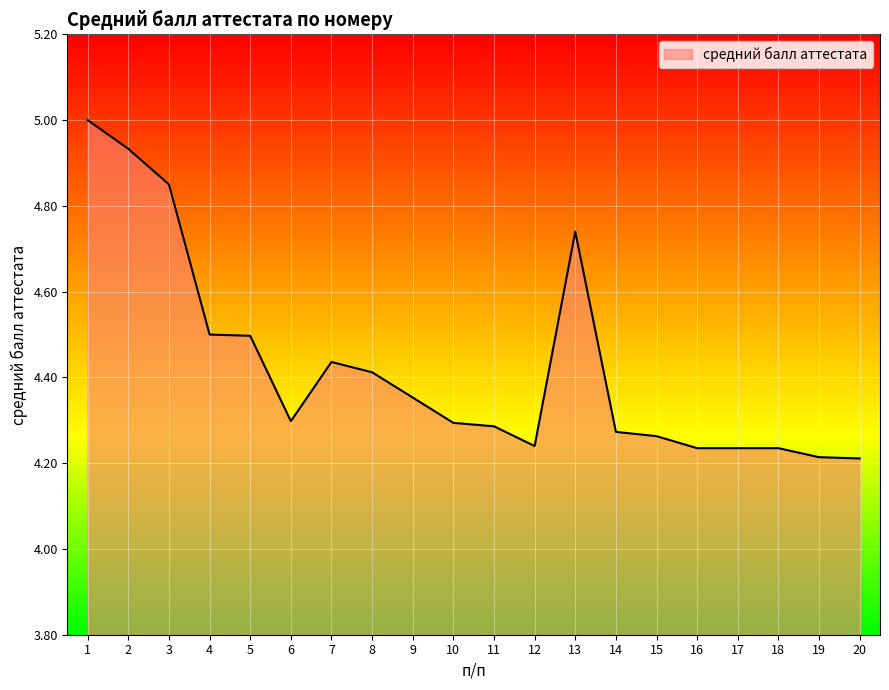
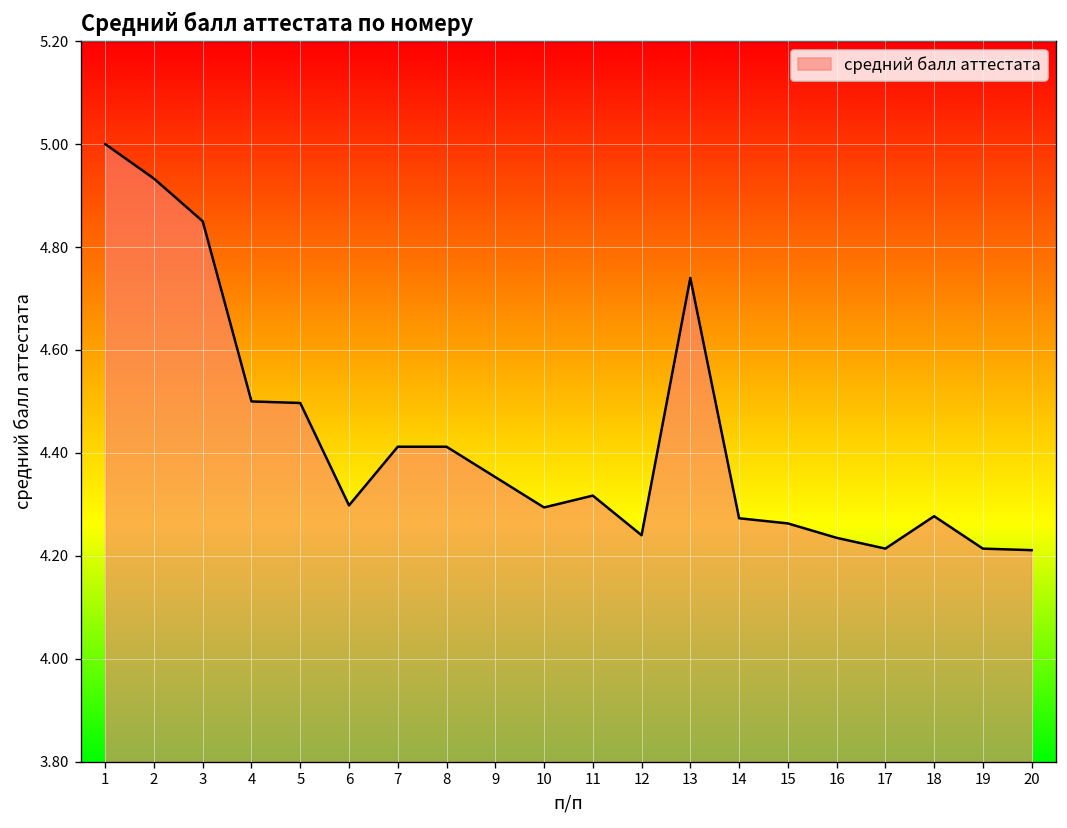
  {
    "1": 5.00,
    "2": 4.93,
    "3": 4.85,
    "4": 4.50,
    "5": 4.50,
    "6": 4.30,
-   "7": 4.44,
+   "7": 4.41,
    "8": 4.41,
    "9": 4.35,
    "10": 4.29,
-   "11": 4.29,
+   "11": 4.32,
    "12": 4.24,
    "13": 4.74,
    "14": 4.27,
    "15": 4.26,
    "16": 4.24,
-   "17": 4.24,
-   "18": 4.24,
+   "17": 4.21,
+   "18": 4.28,
    "19": 4.21,
    "20": 4.21
  }
